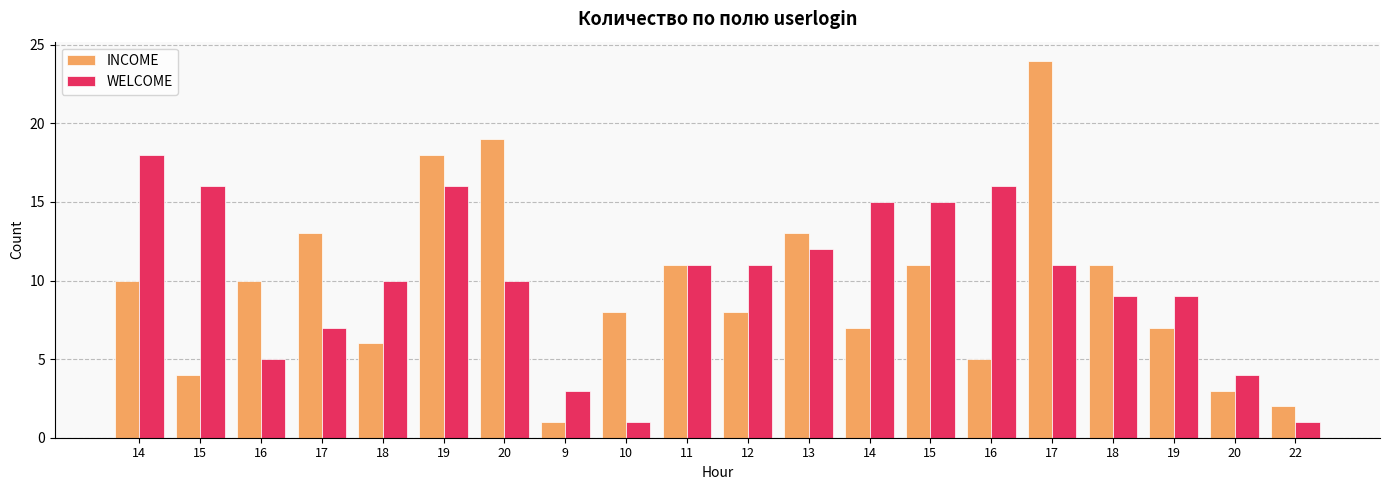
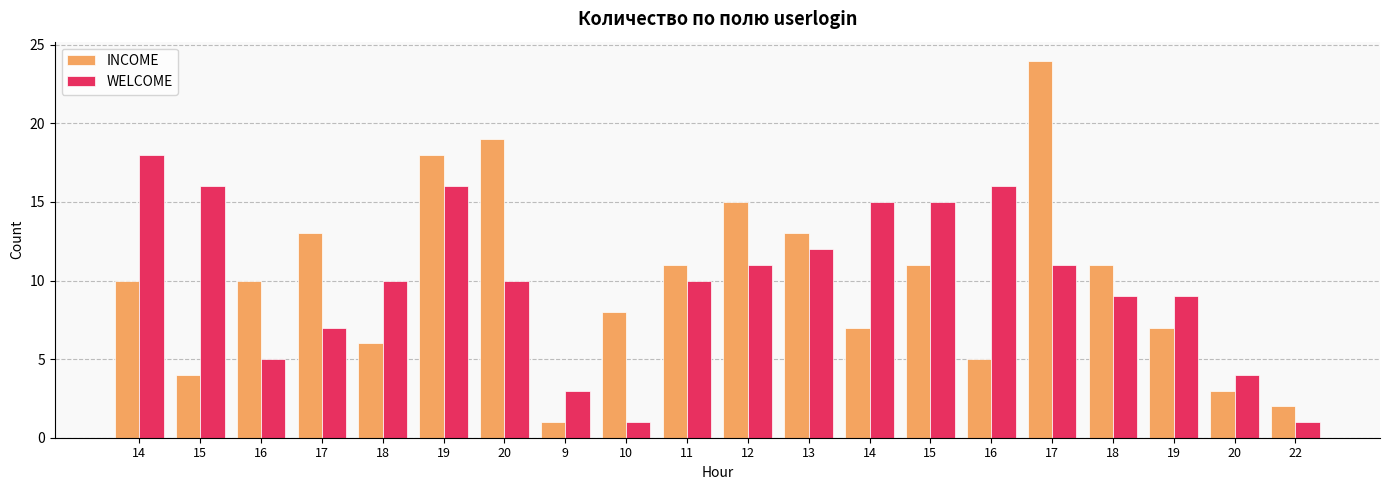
  {
    "INCOME": {
      "9": 1,
      "10": 8,
      "11": 11,
-     "12": 8,
+     "12": 15,
      "13": 13,
      "22": 2
    },
    "WELCOME": {
      "9": 3,
      "10": 1,
-     "11": 11,
+     "11": 10,
      "12": 11,
      "13": 12,
      "22": 1
    }
  }
